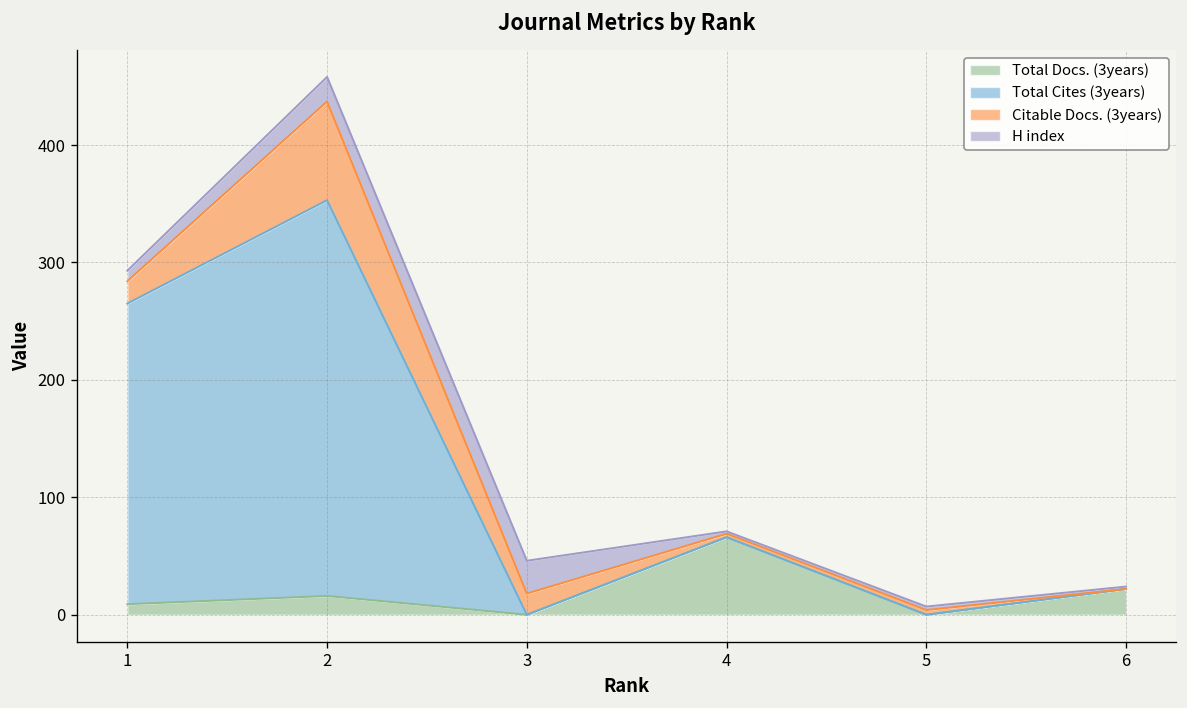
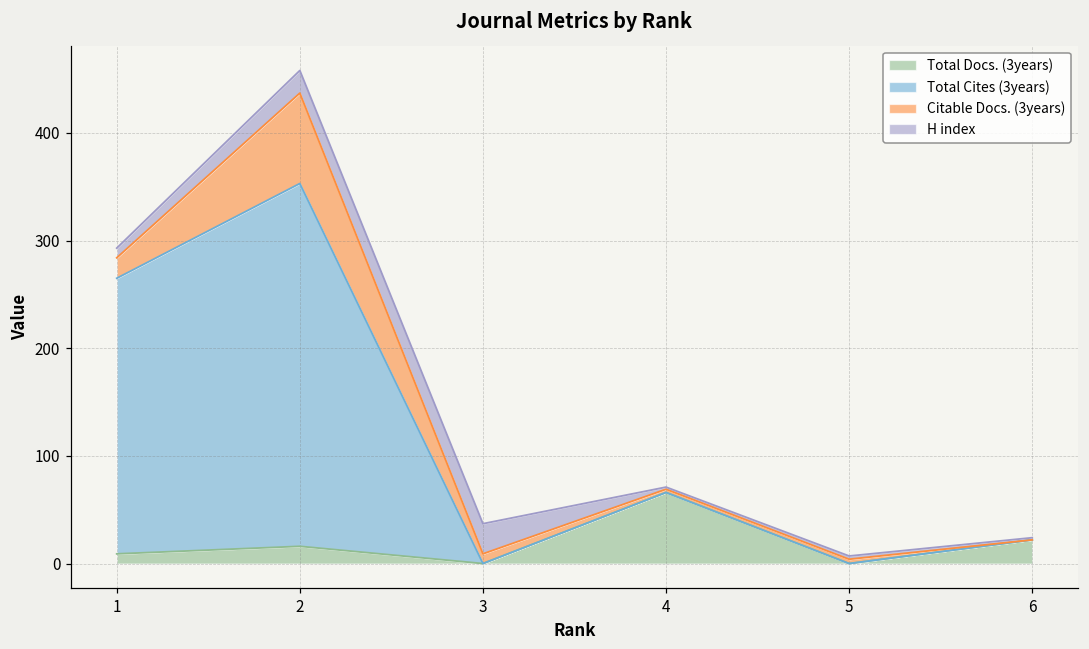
  {
    "Total Docs. (3years)": {
      "1": 10,
      "2": 20
    },
    "Citable Docs. (3years)": {
      "1": 20,
      "2": 80,
-     "3": 20,
+     "3": 10,
      "5": 0
    }
  }
